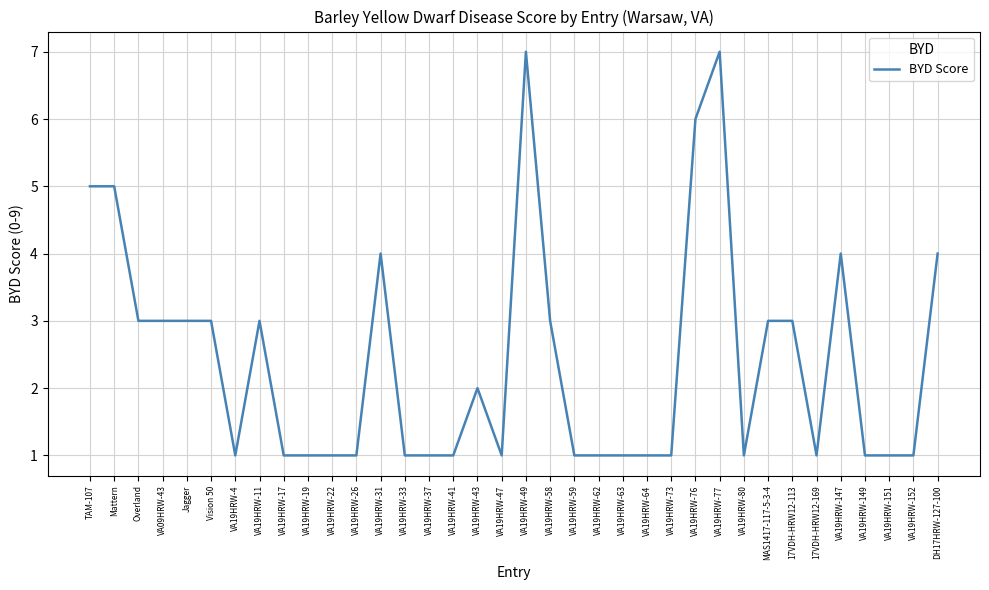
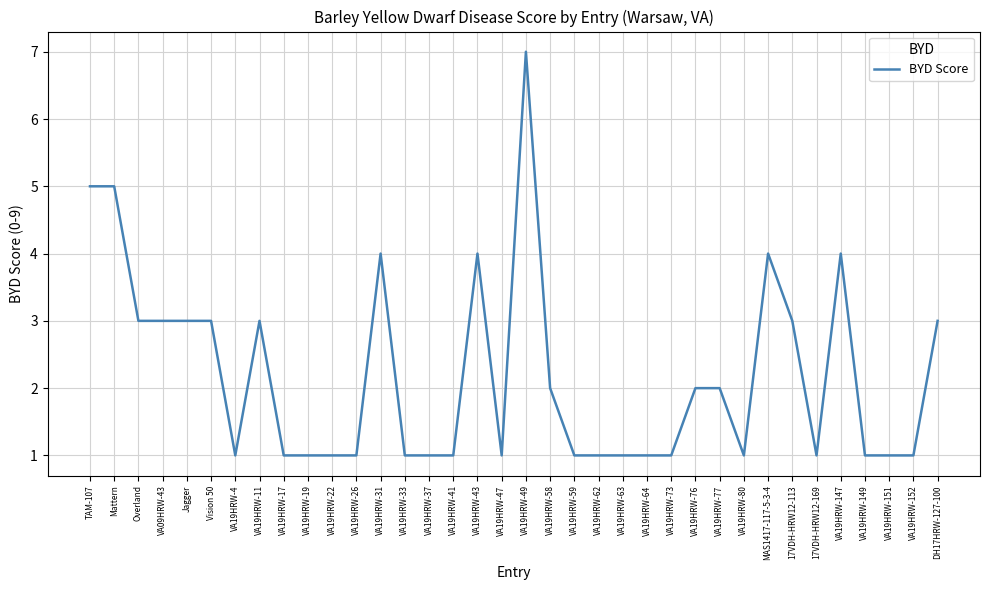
  {
    "TAM-107": 5,
    "Mattern": 5,
    "Overland": 3,
    "VA09HRW-43": 3,
    "Jagger": 3,
    "Vision 50": 3,
    "VA19HRW-4": 1,
    "VA19HRW-11": 3,
    "VA19HRW-17": 1,
    "VA19HRW-19": 1,
    "VA19HRW-22": 1,
    "VA19HRW-26": 1,
    "VA19HRW-31": 4,
    "VA19HRW-33": 1,
    "VA19HRW-37": 1,
    "VA19HRW-41": 1,
-   "VA19HRW-43": 2,
+   "VA19HRW-43": 4,
    "VA19HRW-47": 1,
    "VA19HRW-49": 7,
-   "VA19HRW-58": 3,
+   "VA19HRW-58": 2,
    "VA19HRW-59": 1,
    "VA19HRW-62": 1,
    "VA19HRW-63": 1,
    "VA19HRW-64": 1,
    "VA19HRW-73": 1,
-   "VA19HRW-76": 6,
-   "VA19HRW-77": 7,
+   "VA19HRW-76": 2,
+   "VA19HRW-77": 2,
    "VA19HRW-80": 1,
-   "MAS1417-117-5-3-4": 3,
+   "MAS1417-117-5-3-4": 4,
    "17VDH-HRW12-113": 3,
    "17VDH-HRW12-169": 1,
    "VA19HRW-147": 4,
    "VA19HRW-149": 1,
    "VA19HRW-151": 1,
    "VA19HRW-152": 1,
-   "DH17HRW-127-100": 4
+   "DH17HRW-127-100": 3
  }
